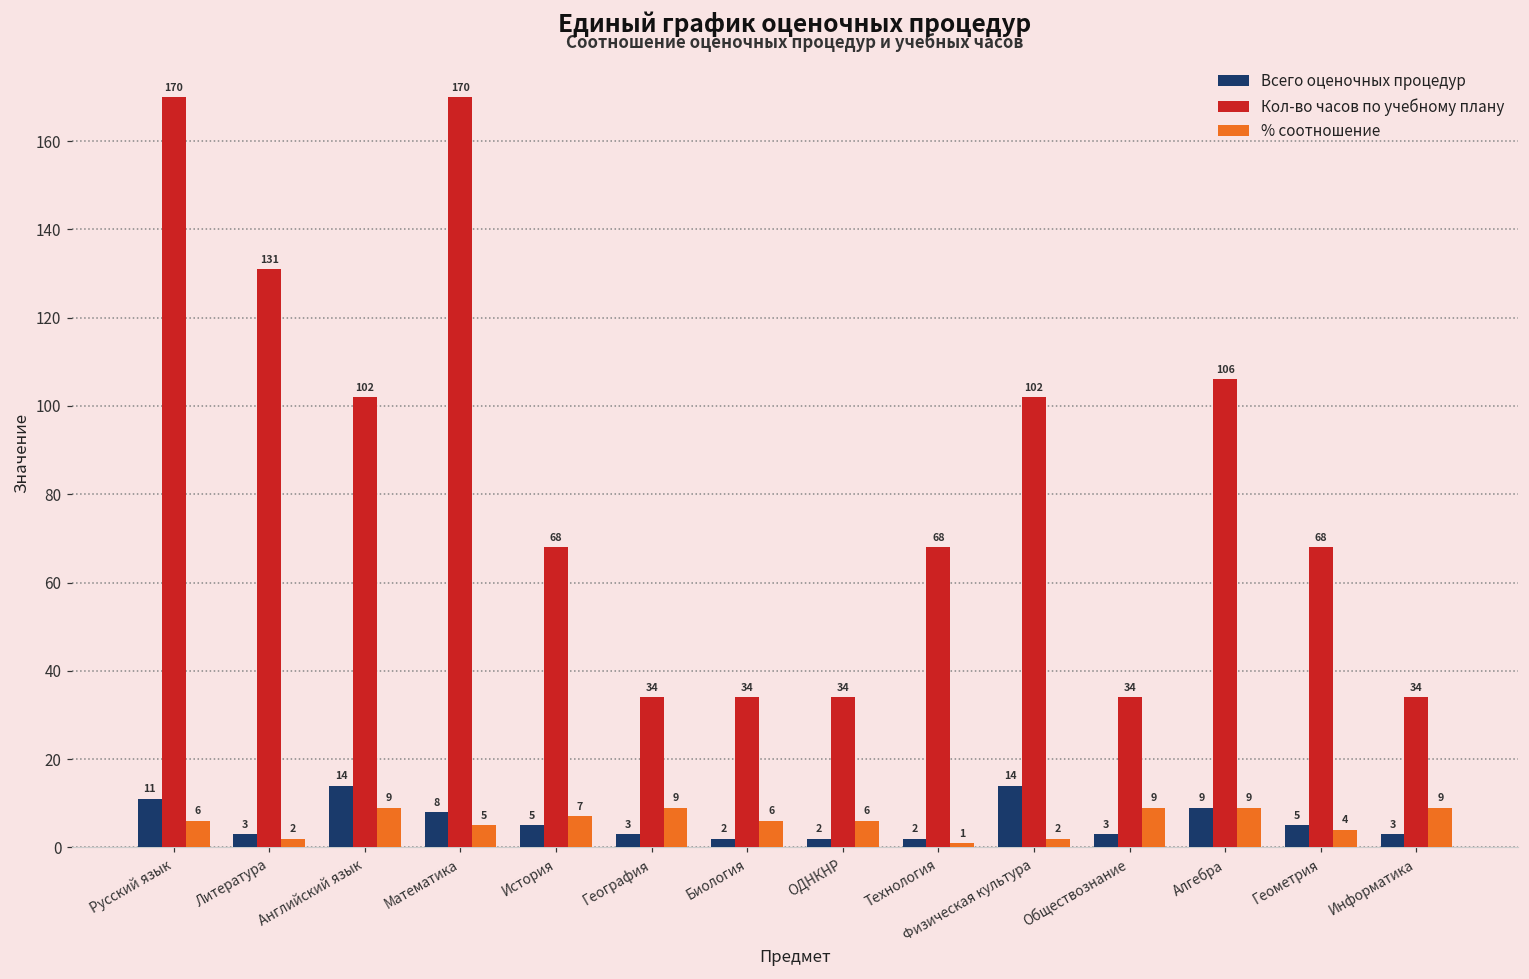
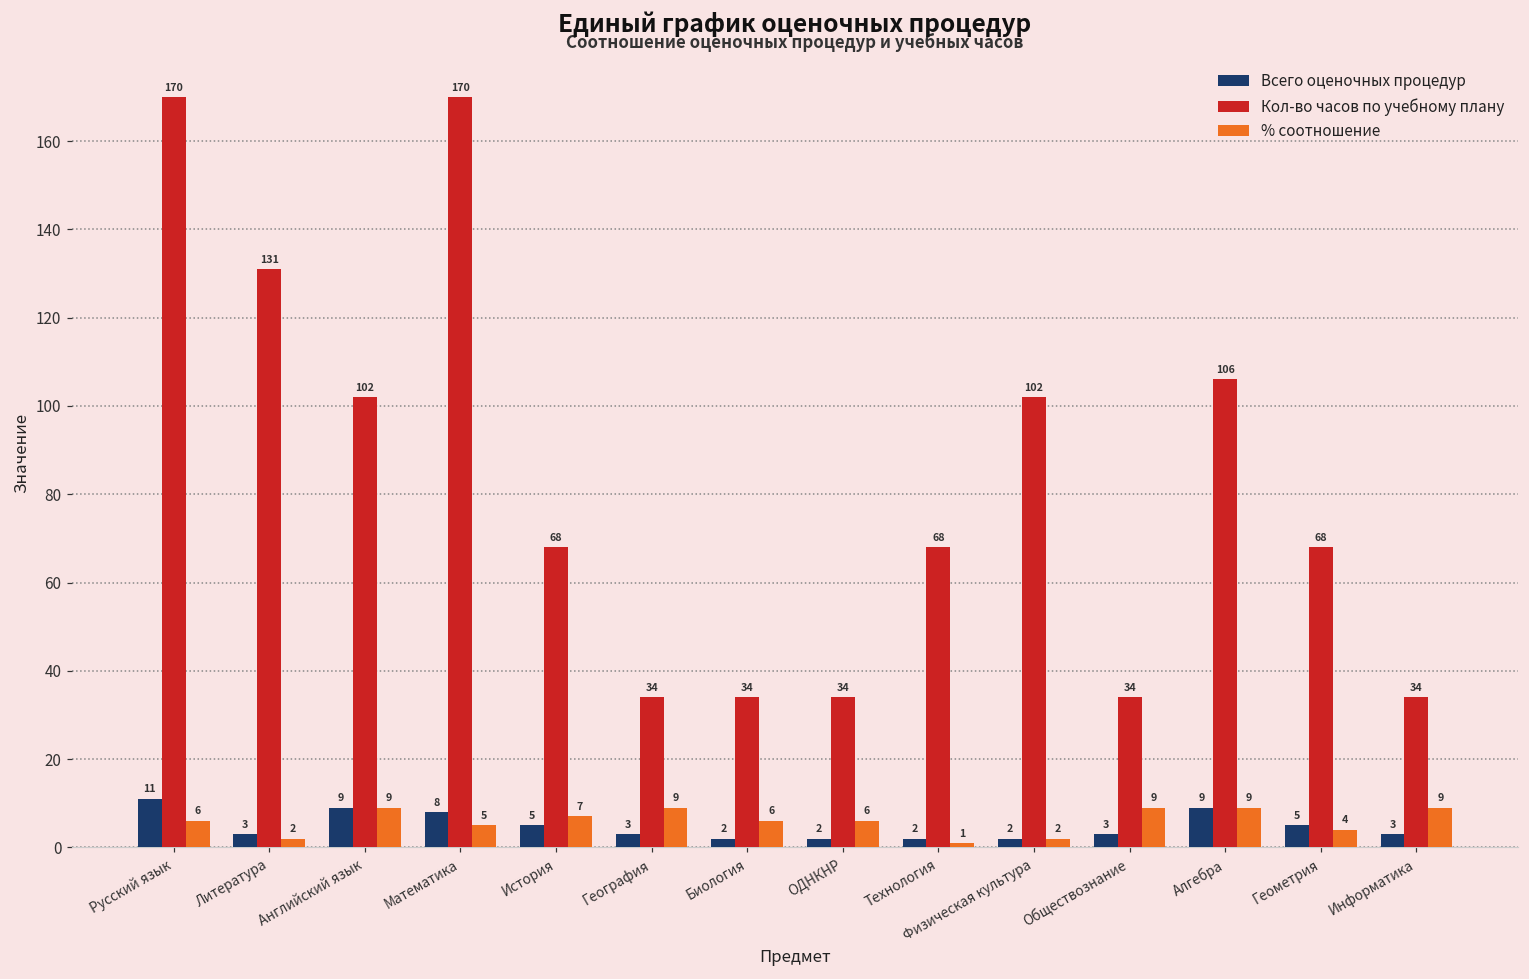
  {
    "Всего оценочных процедур": {
      "Русский язык": 11,
      "Литература": 3,
-     "Английский язык": 14,
+     "Английский язык": 9,
      "Математика": 8,
      "История": 5,
      "География": 3,
      "Биология": 2,
      "ОДНКНР": 2,
      "Технология": 2,
-     "Физическая культура": 14,
+     "Физическая культура": 2,
      "Обществознание": 3,
      "Алгебра": 9,
      "Геометрия": 5,
      "Информатика": 3
    },
    "Кол-во часов по учебному плану": {
      "Русский язык": 170,
      "Литература": 131,
      "Английский язык": 102,
      "Математика": 170,
      "История": 68,
      "География": 34,
      "Биология": 34,
      "ОДНКНР": 34,
      "Технология": 68,
      "Физическая культура": 102,
      "Обществознание": 34,
      "Алгебра": 106,
      "Геометрия": 68,
      "Информатика": 34
    },
    "% соотношение": {
      "Русский язык": 6,
      "Литература": 2,
      "Английский язык": 9,
      "Математика": 5,
      "История": 7,
      "География": 9,
      "Биология": 6,
      "ОДНКНР": 6,
      "Технология": 1,
      "Физическая культура": 2,
      "Обществознание": 9,
      "Алгебра": 9,
      "Геометрия": 4,
      "Информатика": 9
    }
  }
